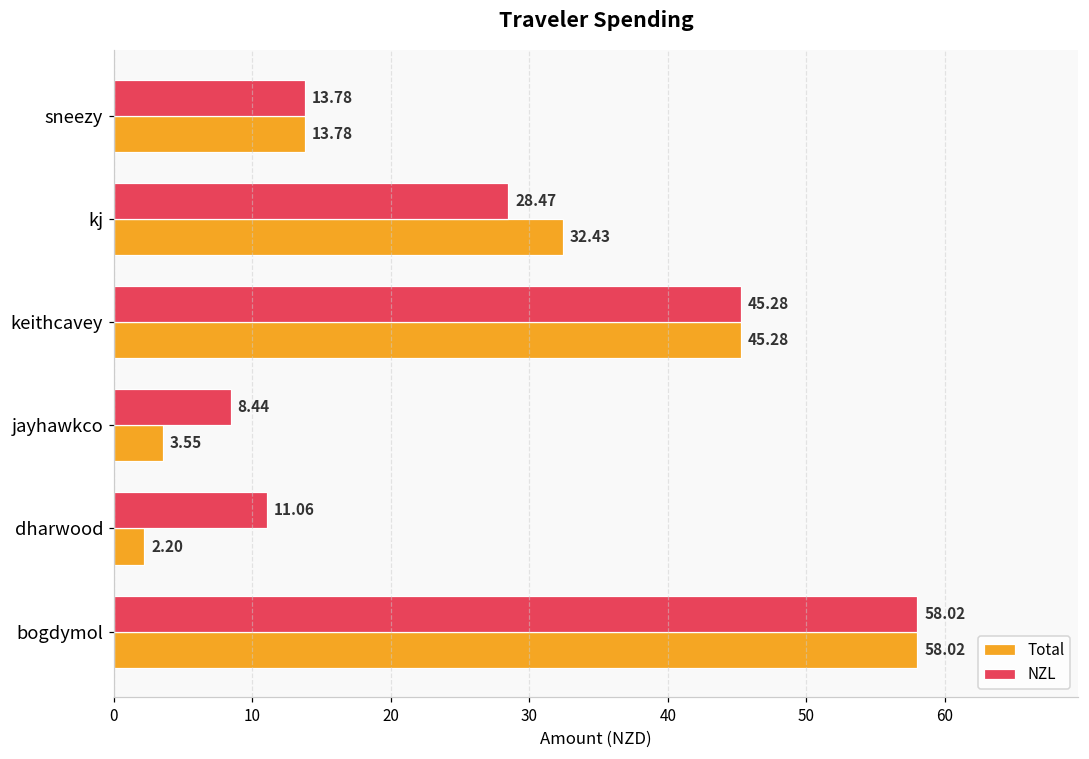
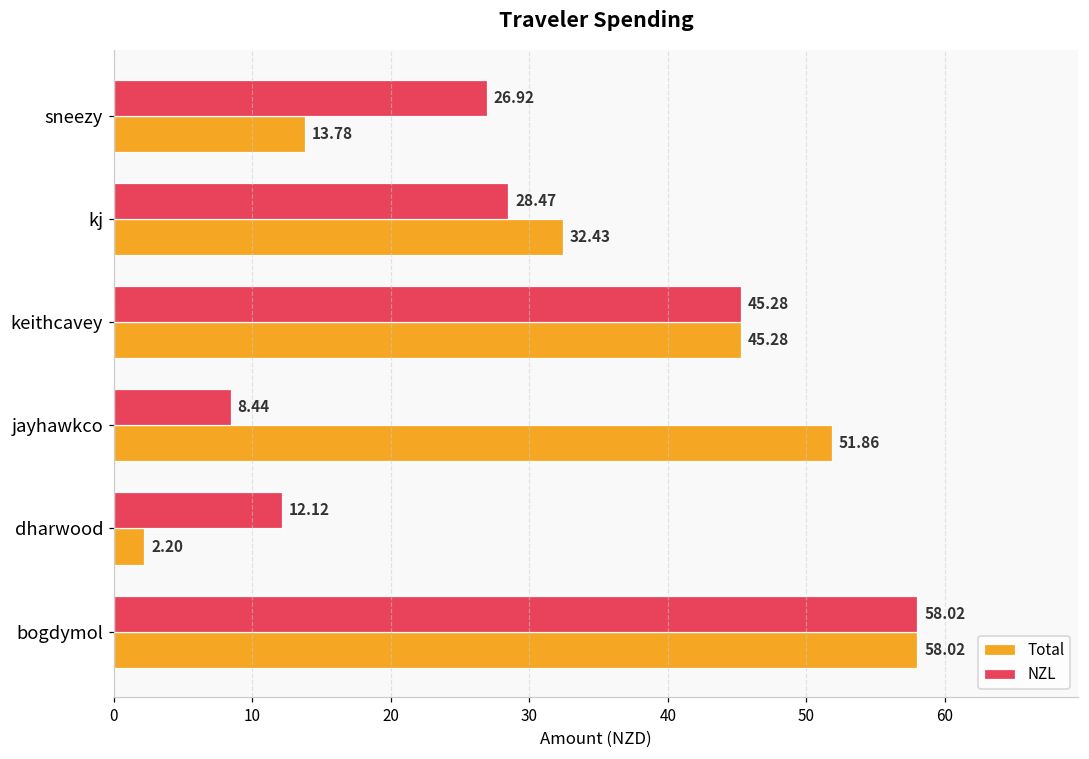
  {
    "Total": {
      "sneezy": 13.78,
      "kj": 32.43,
      "keithcavey": 45.28,
-     "jayhawkco": 3.55,
+     "jayhawkco": 51.86,
      "dharwood": 2.20,
      "bogdymol": 58.02
    },
    "NZL": {
-     "sneezy": 13.78,
+     "sneezy": 26.92,
      "kj": 28.47,
      "keithcavey": 45.28,
      "jayhawkco": 8.44,
-     "dharwood": 11.06,
+     "dharwood": 12.12,
      "bogdymol": 58.02
    }
  }
